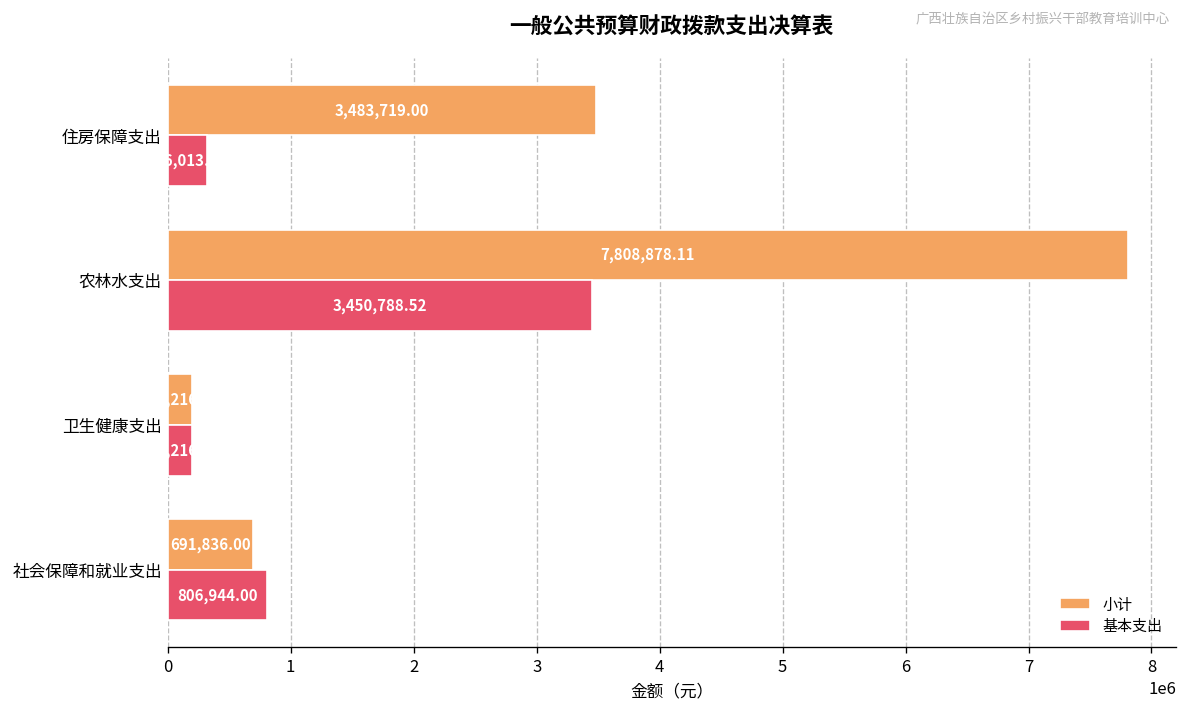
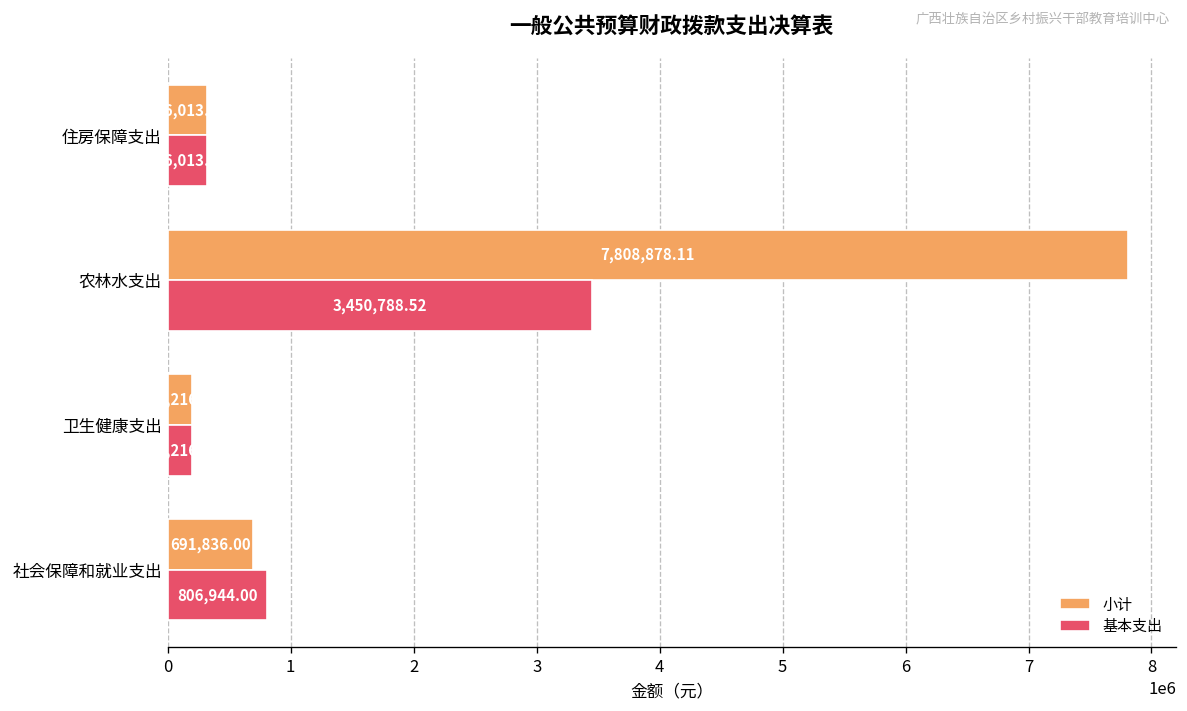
  {
    "小计": {
-     "住房保障支出": "3480000",
+     "住房保障支出": "320000",
      "卫生健康支出": "200000"
    },
    "基本支出": {
      "农林水支出": "3,450,788.52",
      "社会保障和就业支出": "806,944.00"
    }
  }
